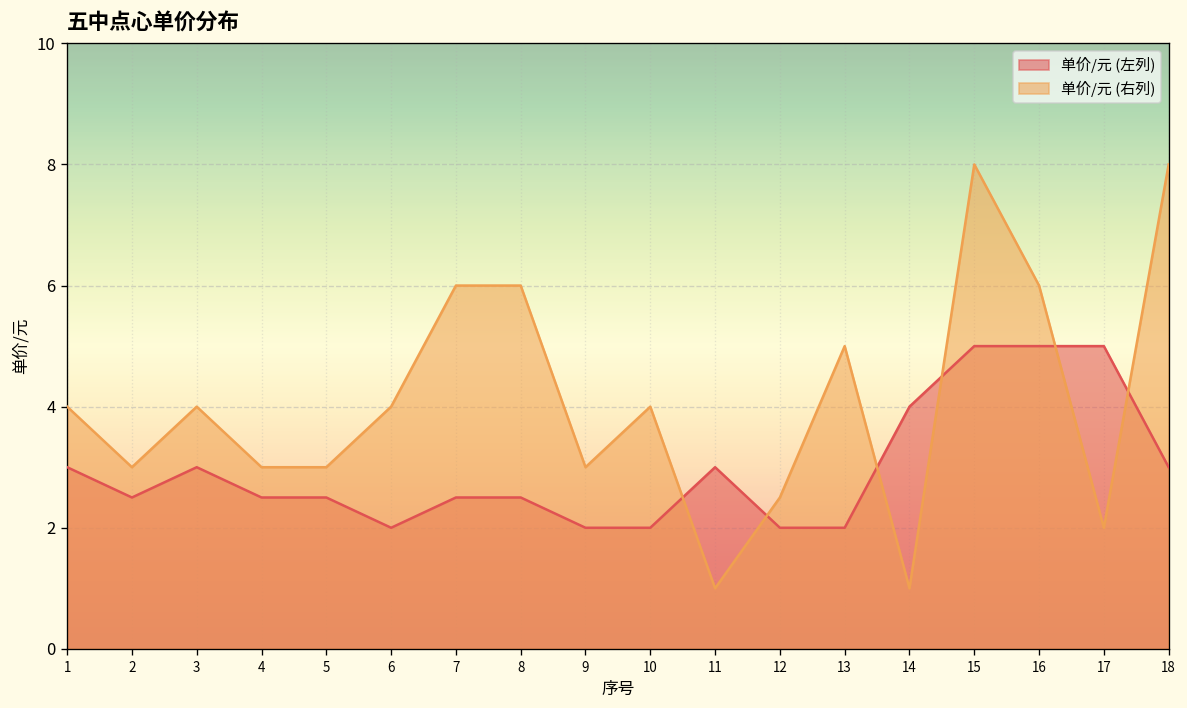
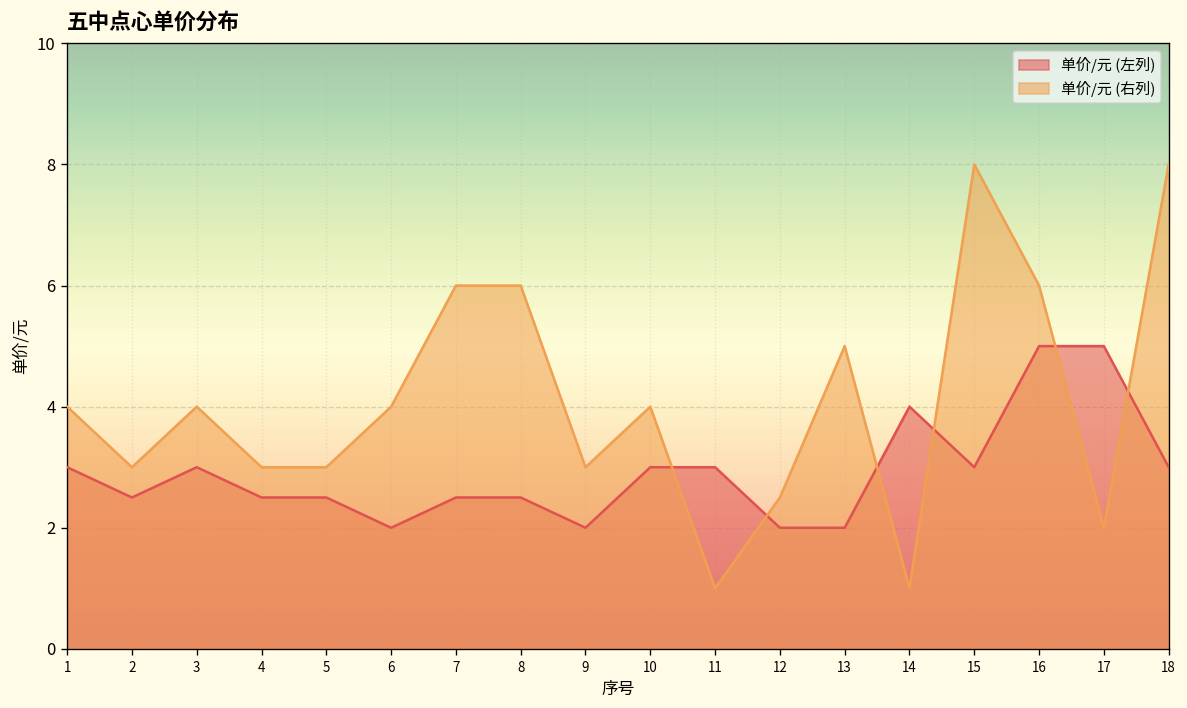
  {
    "单价/元 (左列)": {
      "1": 3,
      "2": 2.5,
      "3": 3,
      "4": 2.5,
      "5": 2.5,
      "6": 2,
      "7": 2.5,
      "8": 2.5,
      "9": 2,
-     "10": 2,
+     "10": 3,
      "11": 3,
      "12": 2,
      "13": 2,
      "14": 4,
-     "15": 5,
+     "15": 3,
      "16": 5,
      "17": 5,
      "18": 3
    },
    "单价/元 (右列)": {
      "1": 4,
      "2": 3,
      "3": 4,
      "4": 3,
      "5": 3,
      "6": 4,
      "7": 6,
      "8": 6,
      "9": 3,
      "10": 4,
      "11": 1,
      "12": 2.5,
      "13": 5,
      "14": 1,
      "15": 8,
      "16": 6,
      "17": 2,
      "18": 8
    }
  }
